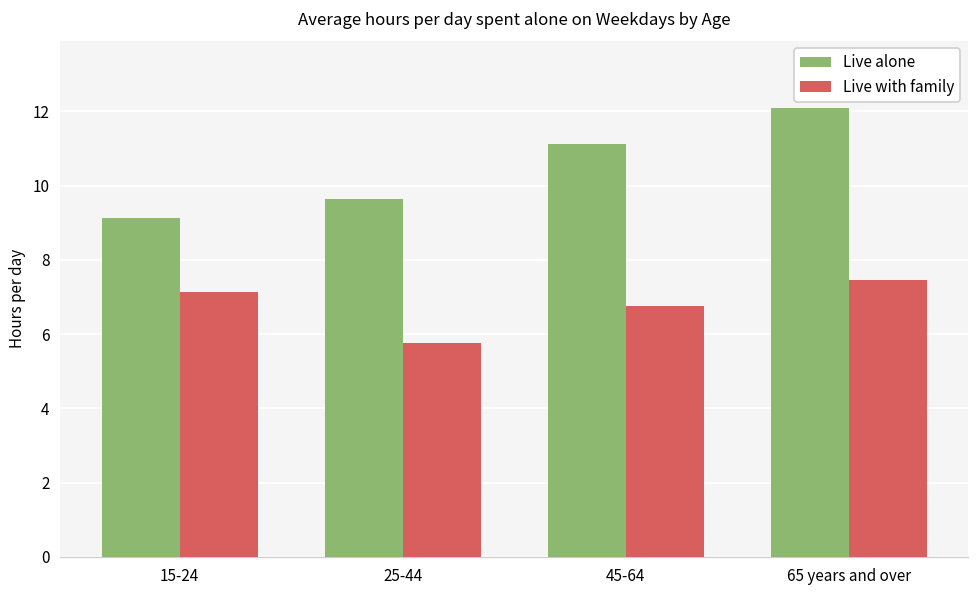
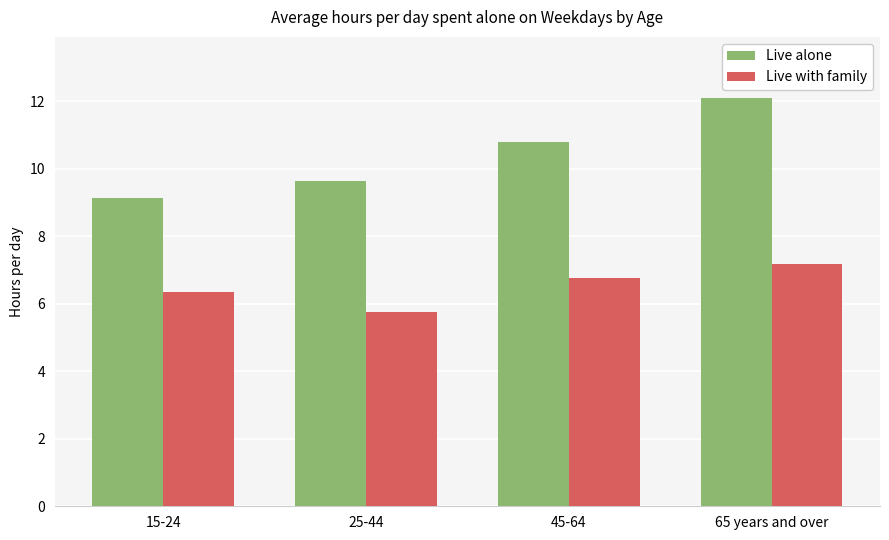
  {
    "Live alone": {
      "15-24": 9.1,
      "25-44": 9.6,
-     "45-64": 11.1,
+     "45-64": 10.8,
      "65 years and over": 12.1
    },
    "Live with family": {
-     "15-24": 7.1,
+     "15-24": 6.3,
      "25-44": 5.8,
      "45-64": 6.8,
-     "65 years and over": 7.5
+     "65 years and over": 7.2
    }
  }
